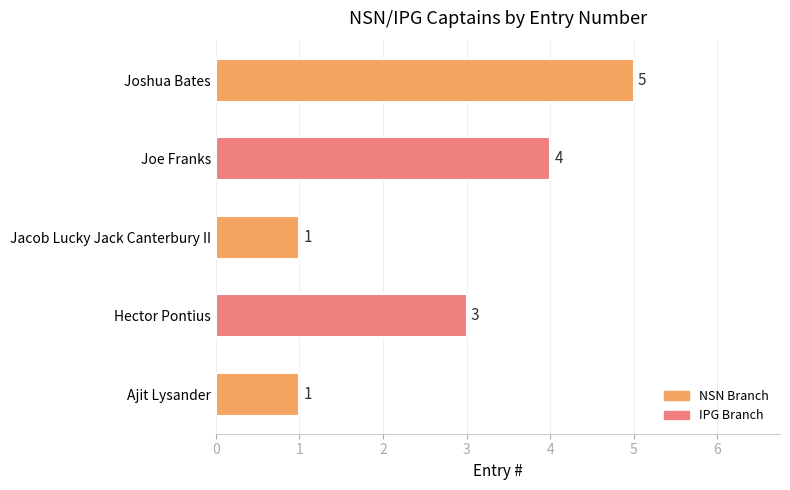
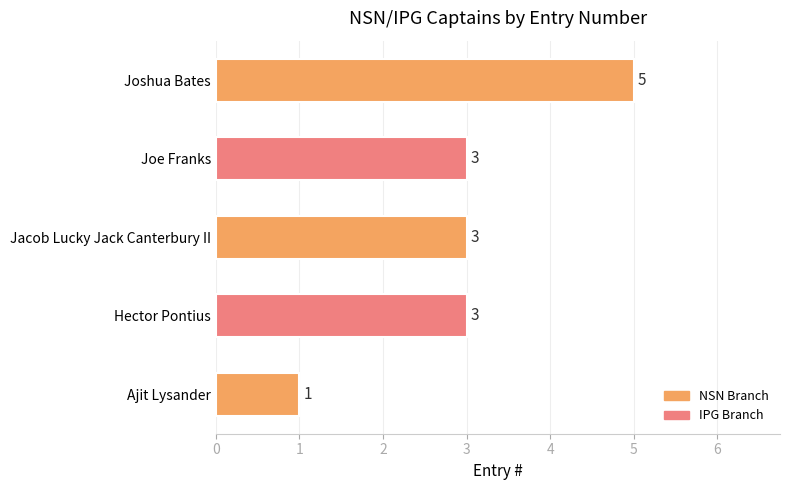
  {
    "Joshua Bates": 5,
-   "Joe Franks": 4,
-   "Jacob Lucky Jack Canterbury II": 1,
+   "Joe Franks": 3,
+   "Jacob Lucky Jack Canterbury II": 3,
    "Hector Pontius": 3,
    "Ajit Lysander": 1
  }
